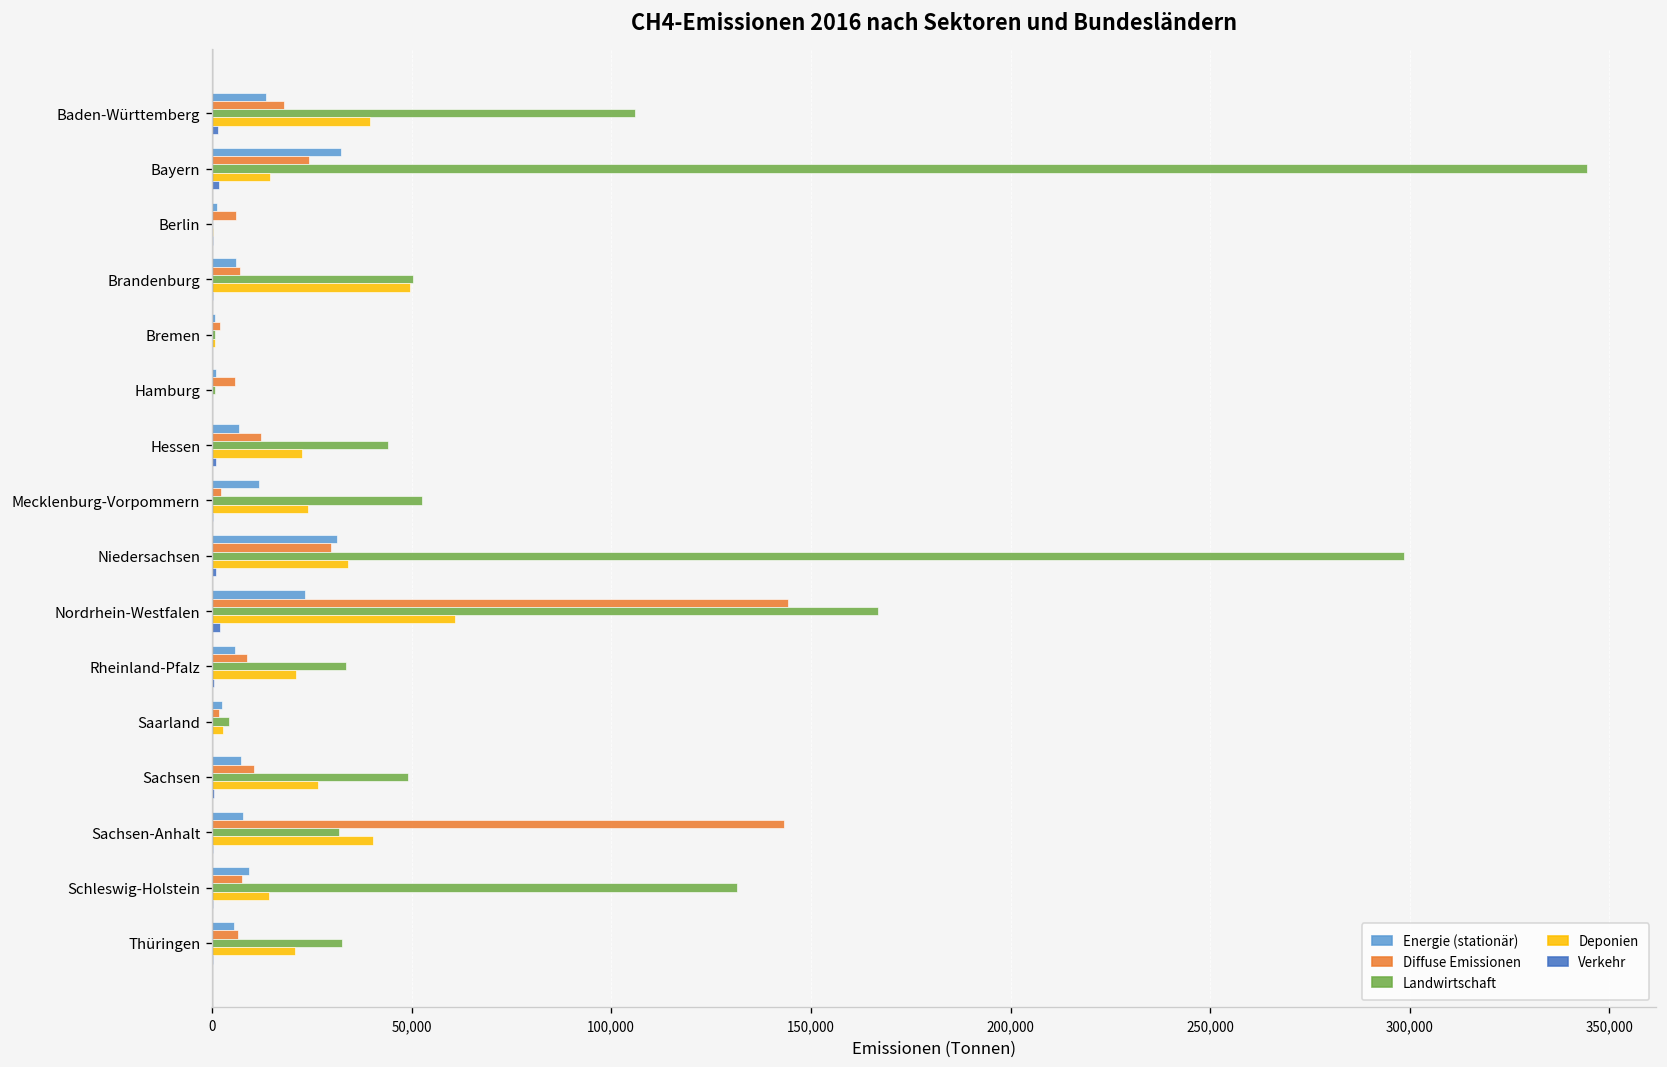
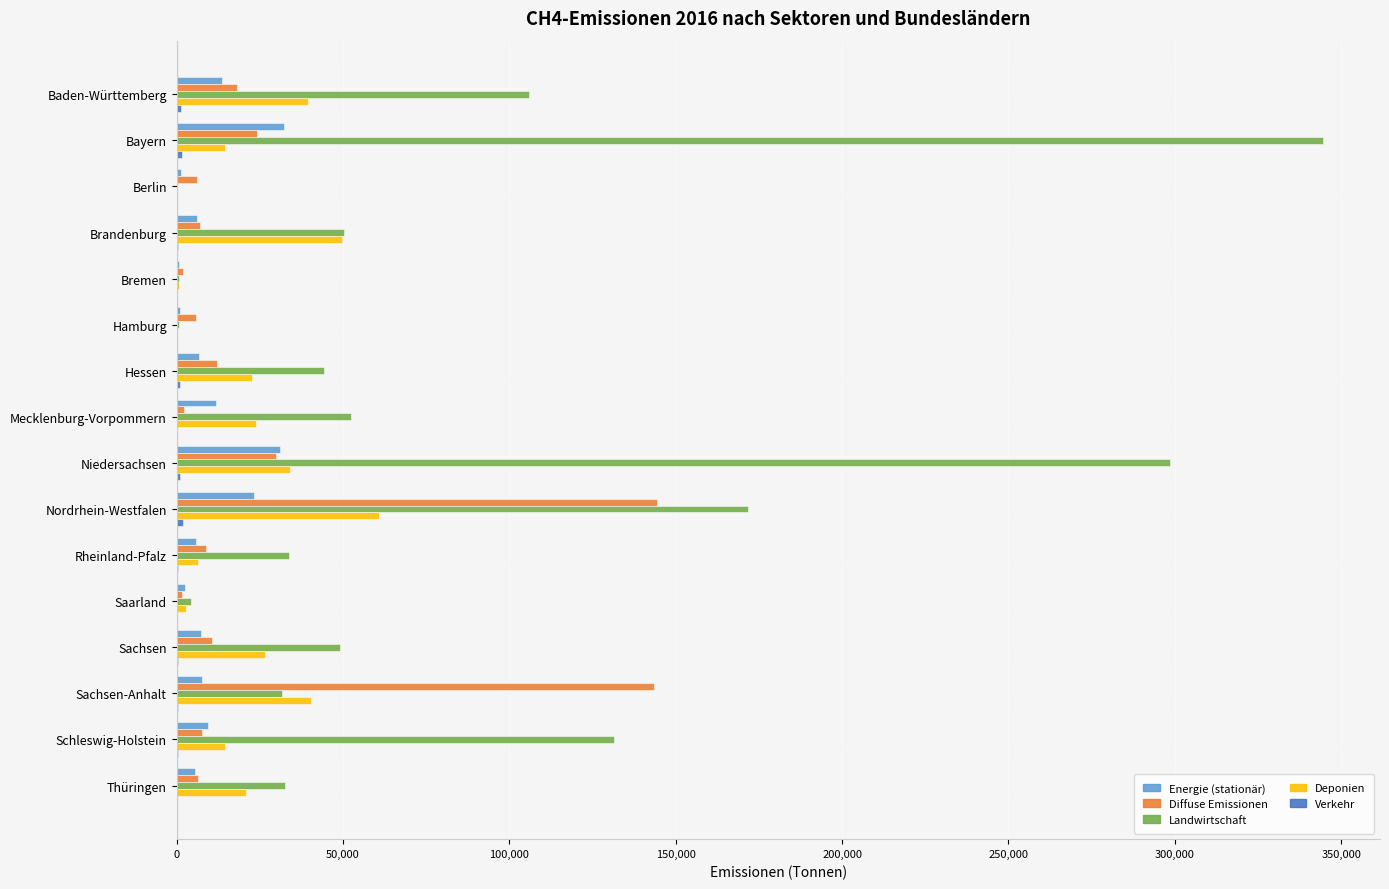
  {
    "Diffuse Emissionen": {
      "Baden-Württemberg": "18,000",
      "Bayern": "24,000",
      "Berlin": "6,000",
      "Brandenburg": "7,000",
      "Bremen": "2,000",
      "Hamburg": "6,000",
      "Hessen": "12,000",
      "Mecklenburg-Vorpommern": "2,000",
      "Niedersachsen": "30,000",
      "Nordrhein-Westfalen": "144,000",
      "Rheinland-Pfalz": "9,000",
      "Saarland": "2,000",
      "Sachsen": "11,000",
      "Sachsen-Anhalt": "143,000",
      "Schleswig-Holstein": "8,000",
      "Thüringen": "6,000"
    },
    "Landwirtschaft": {
      "Baden-Württemberg": "106,000",
      "Bayern": "344,000",
      "Brandenburg": "50,000",
      "Bremen": "1,000",
      "Hessen": "44,000",
      "Mecklenburg-Vorpommern": "53,000",
      "Niedersachsen": "298,000",
-     "Nordrhein-Westfalen": "167,000",
+     "Nordrhein-Westfalen": "172,000",
      "Rheinland-Pfalz": "34,000",
      "Saarland": "4,000",
      "Sachsen": "49,000",
      "Sachsen-Anhalt": "32,000",
      "Schleswig-Holstein": "132,000",
      "Thüringen": "33,000"
    },
    "Deponien": {
      "Baden-Württemberg": "40,000",
      "Bayern": "14,000",
      "Brandenburg": "50,000",
      "Hessen": "23,000",
      "Mecklenburg-Vorpommern": "24,000",
      "Niedersachsen": "34,000",
      "Nordrhein-Westfalen": "61,000",
-     "Rheinland-Pfalz": "21,000",
+     "Rheinland-Pfalz": "6,000",
      "Saarland": "3,000",
      "Sachsen": "27,000",
      "Sachsen-Anhalt": "40,000",
      "Schleswig-Holstein": "14,000",
      "Thüringen": "21,000"
    }
  }
